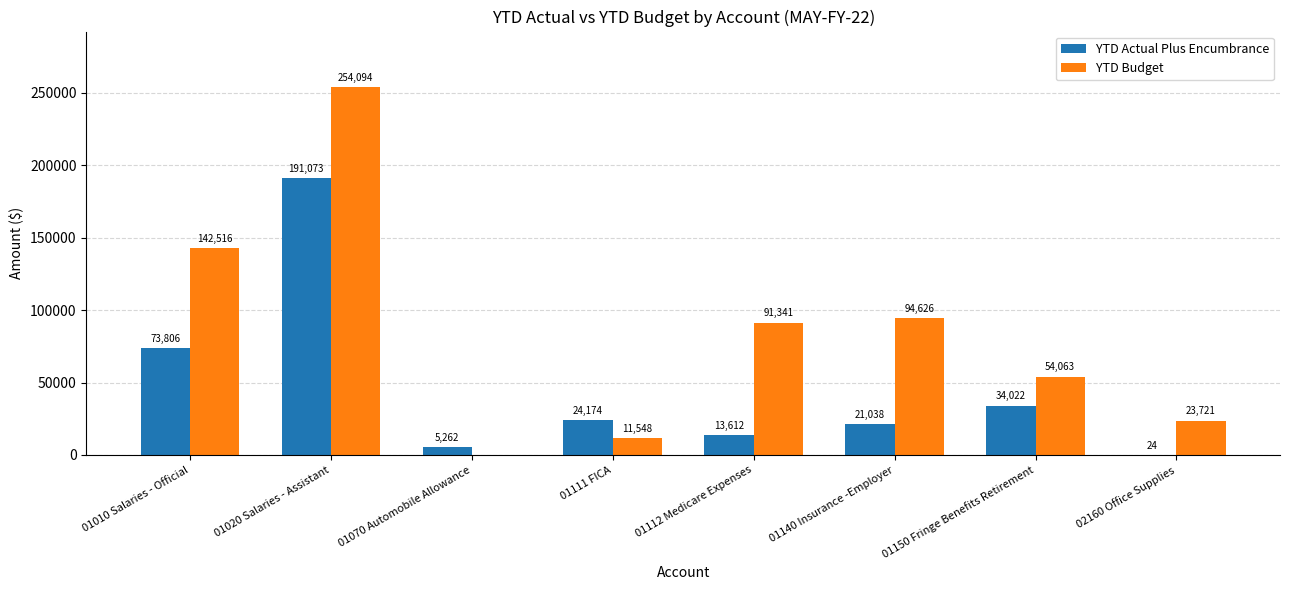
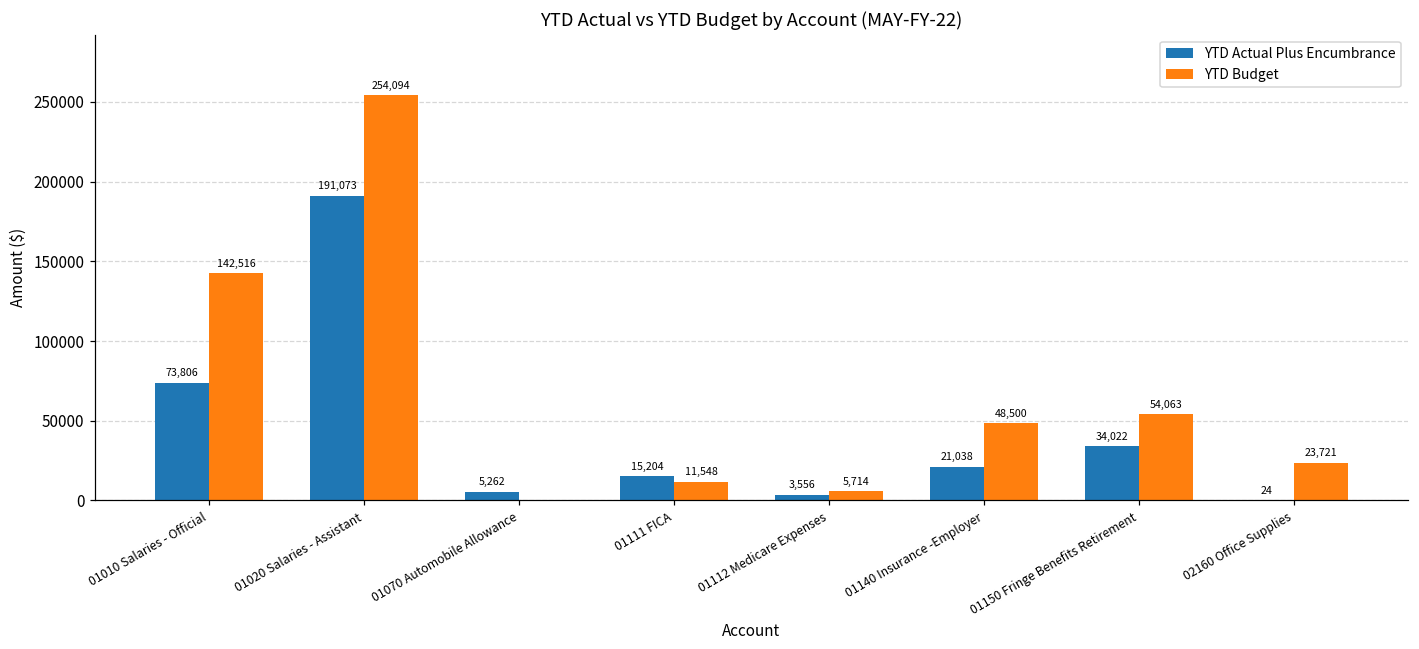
  {
    "YTD Actual Plus Encumbrance": {
      "01010 Salaries - Official": "73,806",
      "01020 Salaries - Assistant": "191,073",
      "01070 Automobile Allowance": "5,262",
-     "01111 FICA": "24,174",
-     "01112 Medicare Expenses": "13,612",
+     "01111 FICA": "15,204",
+     "01112 Medicare Expenses": "3,556",
      "01140 Insurance -Employer": "21,038",
      "01150 Fringe Benefits Retirement": "34,022",
      "02160 Office Supplies": "24"
    },
    "YTD Budget": {
      "01010 Salaries - Official": "142,516",
      "01020 Salaries - Assistant": "254,094",
      "01111 FICA": "11,548",
-     "01112 Medicare Expenses": "91,341",
-     "01140 Insurance -Employer": "94,626",
+     "01112 Medicare Expenses": "5,714",
+     "01140 Insurance -Employer": "48,500",
      "01150 Fringe Benefits Retirement": "54,063",
      "02160 Office Supplies": "23,721"
    }
  }
